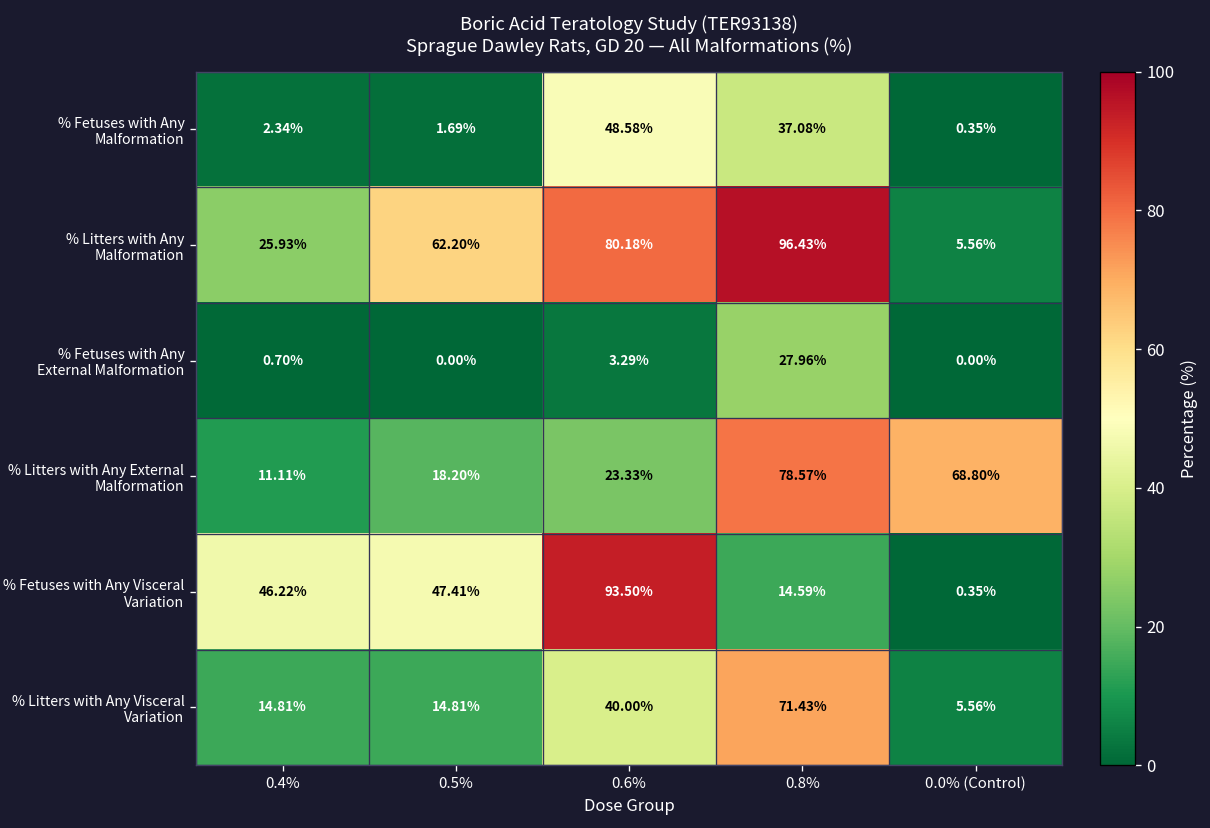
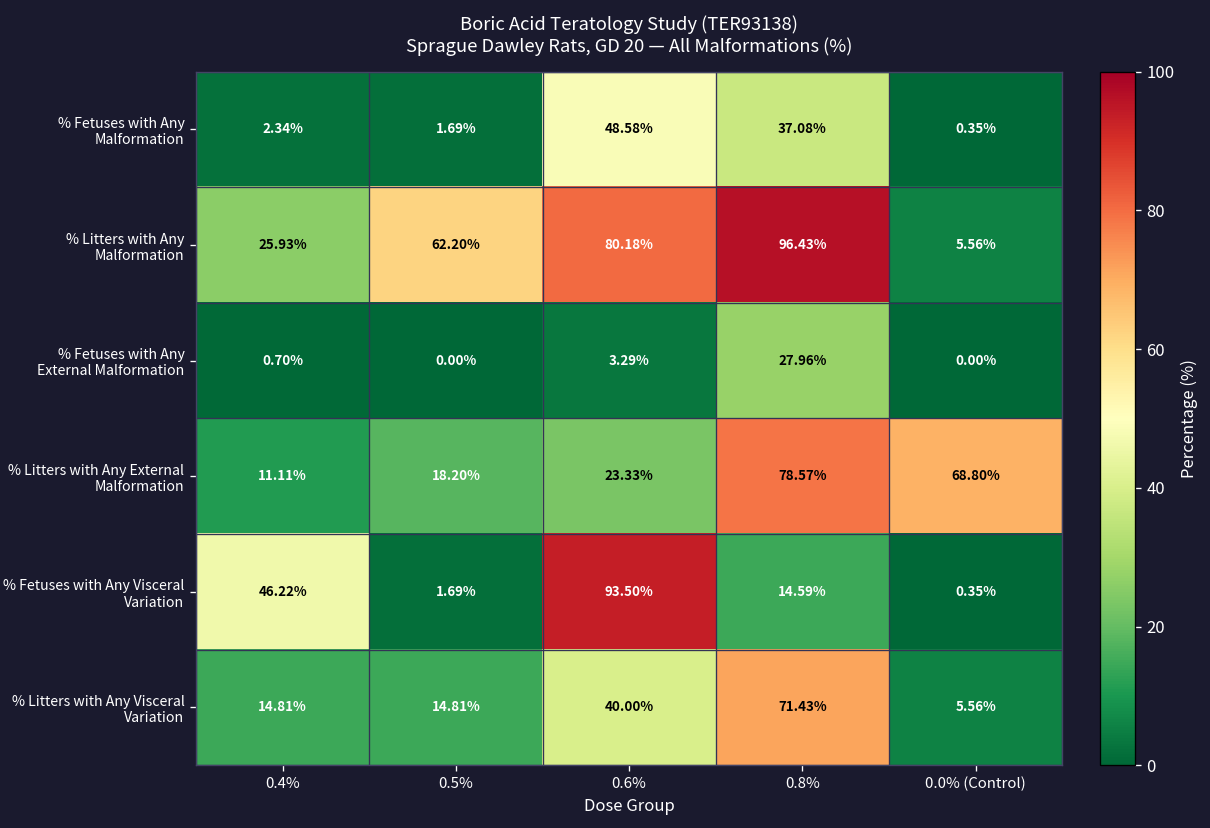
  {
    "% Fetuses with Any Malformation": {
      "0.4%": "2.34%",
      "0.5%": "1.69%",
      "0.6%": "48.58%",
      "0.8%": "37.08%",
      "0.0% (Control)": "0.35%"
    },
    "% Litters with Any Malformation": {
      "0.4%": "25.93%",
      "0.5%": "62.20%",
      "0.6%": "80.18%",
      "0.8%": "96.43%",
      "0.0% (Control)": "5.56%"
    },
    "% Fetuses with Any External Malformation": {
      "0.4%": "0.70%",
      "0.5%": "0.00%",
      "0.6%": "3.29%",
      "0.8%": "27.96%",
      "0.0% (Control)": "0.00%"
    },
    "% Litters with Any External Malformation": {
      "0.4%": "11.11%",
      "0.5%": "18.20%",
      "0.6%": "23.33%",
      "0.8%": "78.57%",
      "0.0% (Control)": "68.80%"
    },
    "% Fetuses with Any Visceral Variation": {
      "0.4%": "46.22%",
-     "0.5%": "47.41%",
+     "0.5%": "1.69%",
      "0.6%": "93.50%",
      "0.8%": "14.59%",
      "0.0% (Control)": "0.35%"
    },
    "% Litters with Any Visceral Variation": {
      "0.4%": "14.81%",
      "0.5%": "14.81%",
      "0.6%": "40.00%",
      "0.8%": "71.43%",
      "0.0% (Control)": "5.56%"
    }
  }
